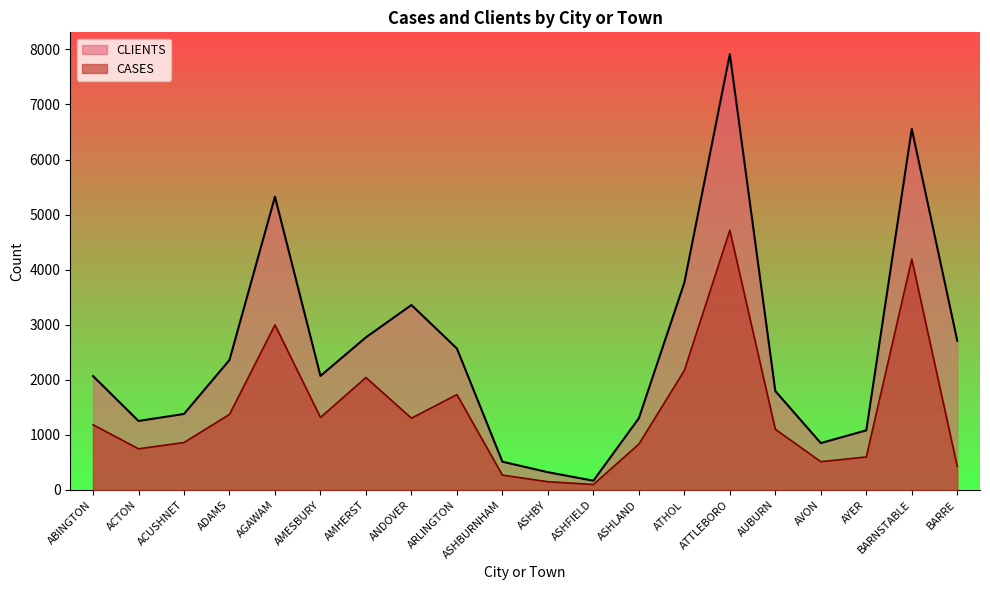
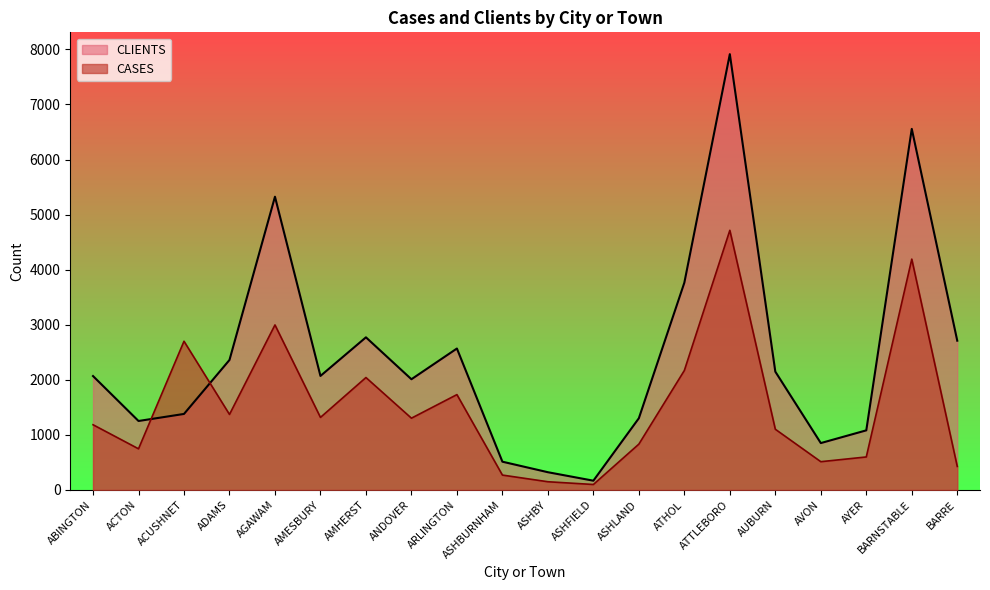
  {
    "CLIENTS": {
      "ABINGTON": 2100,
      "ACTON": 1300,
      "ACUSHNET": 1400,
      "ADAMS": 2400,
      "AGAWAM": 5300,
      "AMESBURY": 2100,
      "AMHERST": 2800,
-     "ANDOVER": 3400,
+     "ANDOVER": 2000,
      "ARLINGTON": 2600,
      "ASHBURNHAM": 500,
      "ASHBY": 300,
      "ASHFIELD": 200,
      "ASHLAND": 1300,
      "ATHOL": 3800,
      "ATTLEBORO": 7900,
-     "AUBURN": 1800,
+     "AUBURN": 2100,
      "AVON": 900,
      "AYER": 1100,
      "BARNSTABLE": 6600,
      "BARRE": 2700
    },
    "CASES": {
      "ABINGTON": 1200,
      "ACTON": 700,
-     "ACUSHNET": 900,
+     "ACUSHNET": 2700,
      "ADAMS": 1400,
      "AGAWAM": 3000,
      "AMESBURY": 1300,
      "AMHERST": 2000,
      "ANDOVER": 1300,
      "ARLINGTON": 1700,
      "ASHBURNHAM": 300,
      "ASHBY": 200,
      "ASHFIELD": 100,
      "ASHLAND": 800,
      "ATHOL": 2200,
      "ATTLEBORO": 4700,
      "AUBURN": 1100,
      "AVON": 500,
      "AYER": 600,
      "BARNSTABLE": 4200,
      "BARRE": 400
    }
  }
